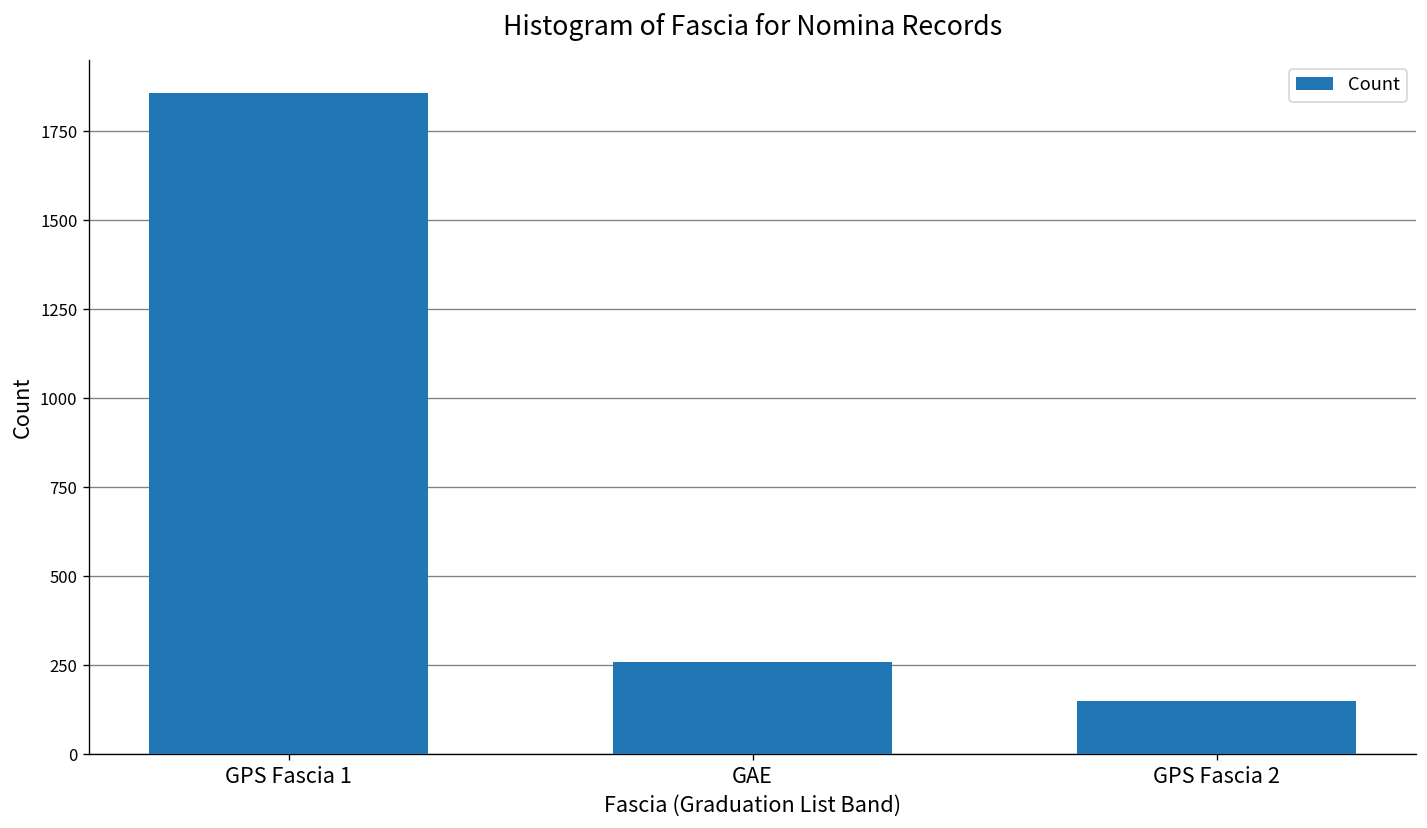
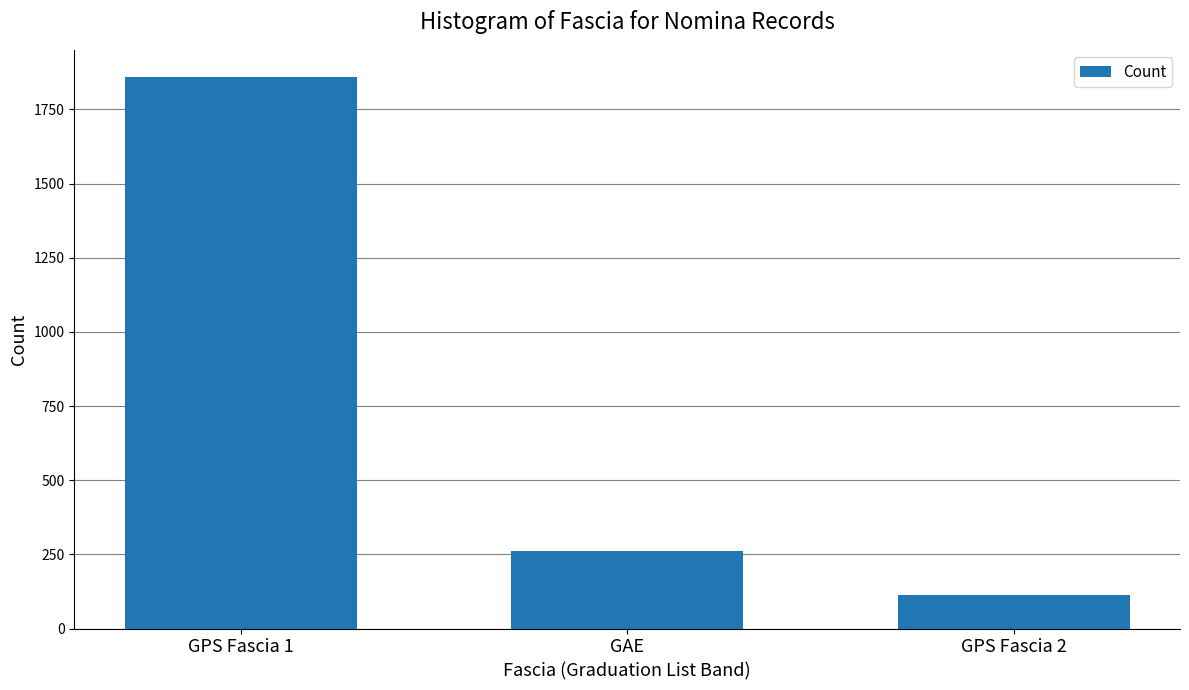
  {
    "GPS Fascia 1": 1860,
    "GAE": 260,
-   "GPS Fascia 2": 150
+   "GPS Fascia 2": 110
  }
